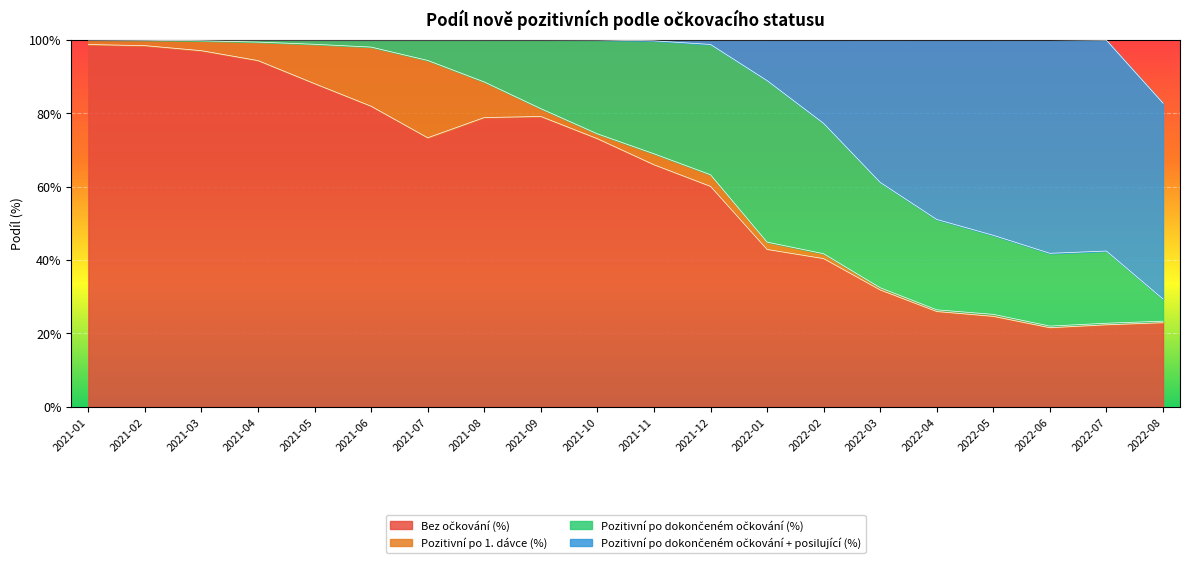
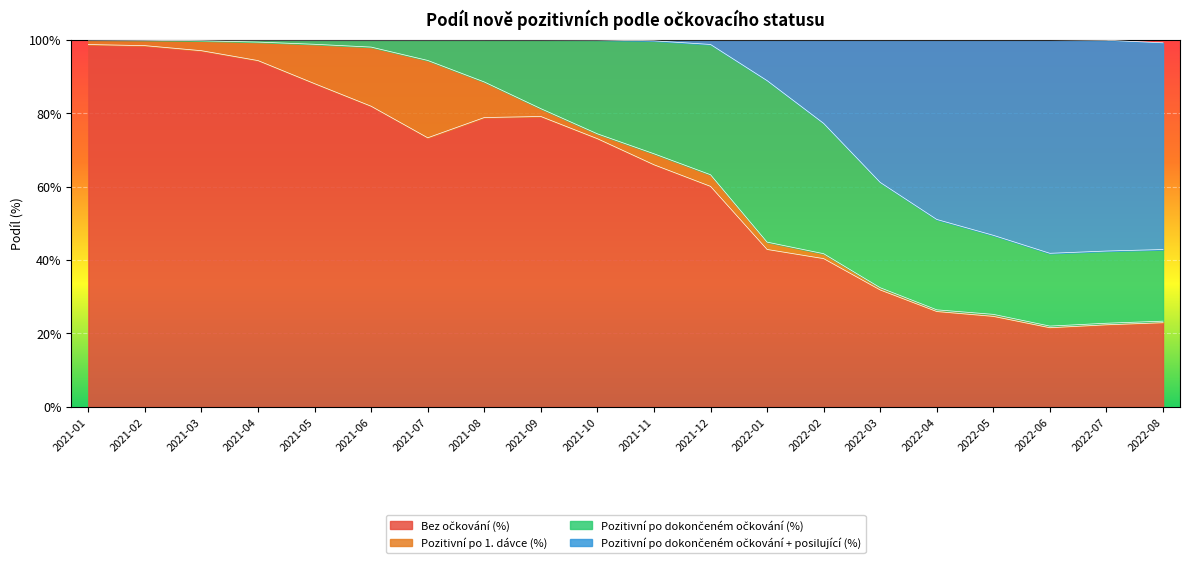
  {
    "Pozitivní po dokončeném očkování (%)": {
      "2021-12": "35%",
      "2022-01": "44%",
      "2022-02": "35%",
      "2022-03": "29%",
      "2022-04": "25%",
      "2022-05": "22%",
      "2022-06": "20%",
      "2022-07": "20%",
-     "2022-08": "6%"
+     "2022-08": "20%"
    },
    "Pozitivní po dokončeném očkování + posilující (%)": {
      "2021-12": "1%",
      "2022-01": "11%",
      "2022-02": "23%",
      "2022-03": "39%",
      "2022-04": "49%",
      "2022-05": "53%",
      "2022-06": "58%",
      "2022-07": "57%",
-     "2022-08": "53%"
+     "2022-08": "56%"
    }
  }
